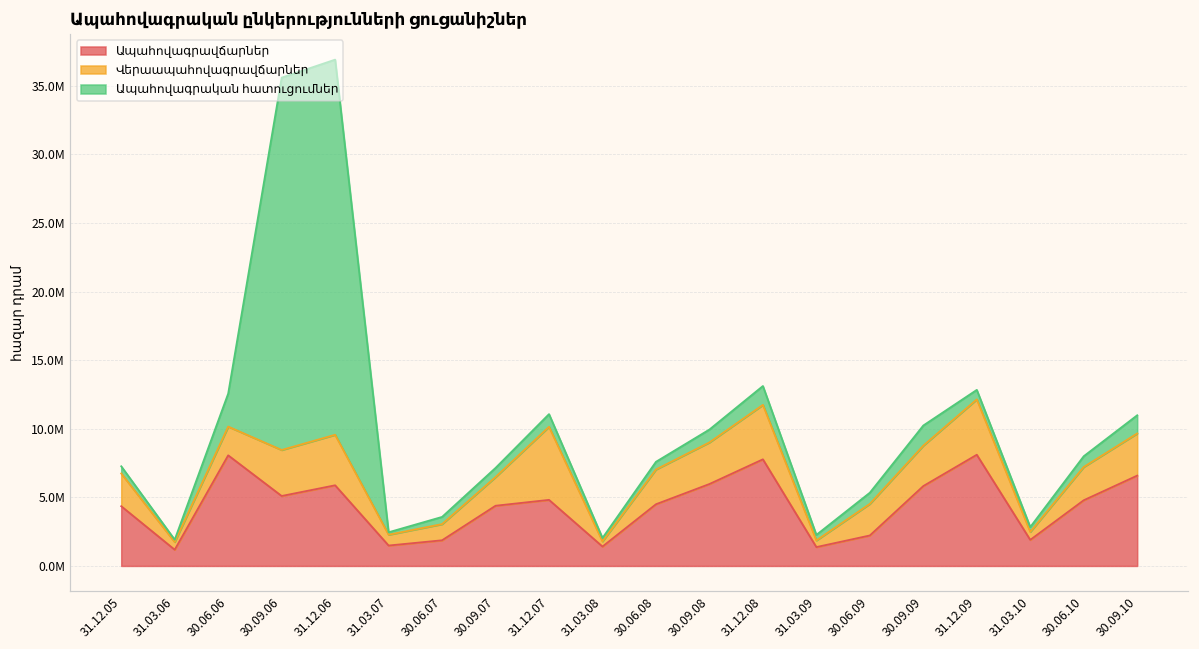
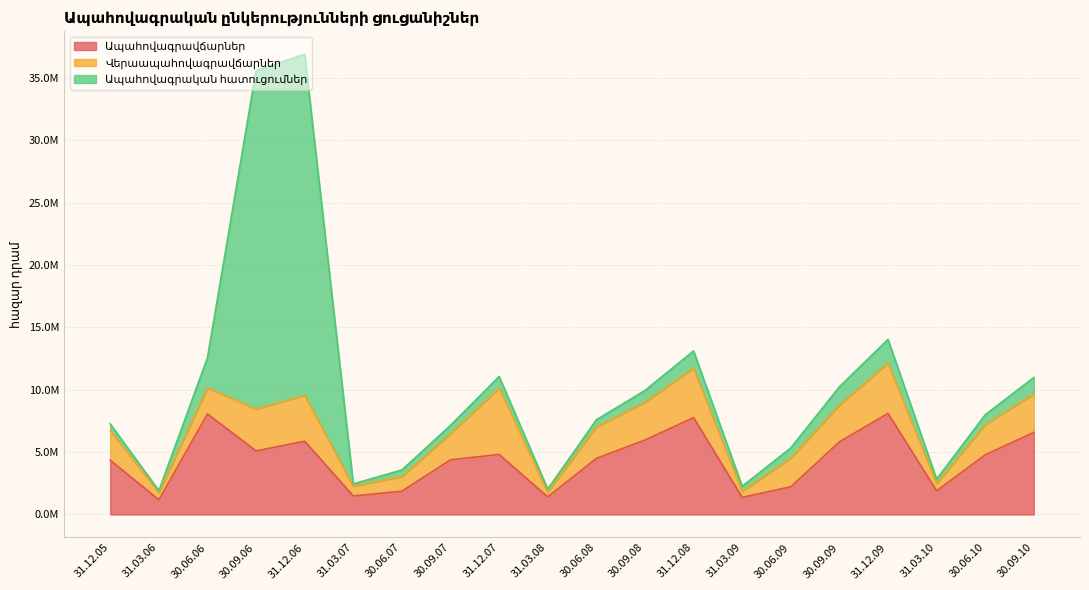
  {
    "Ապահովագրավճարներ": {
      "31.12.05": 4400000,
      "31.03.06": 1200000,
      "30.06.06": 8100000,
      "30.09.06": 5100000,
      "31.12.06": 5900000,
      "31.03.07": 1500000,
      "30.06.07": 1900000,
      "30.09.07": 4400000,
      "31.12.07": 4800000,
      "31.03.08": 1400000,
      "30.06.08": 4500000,
      "30.09.08": 6000000,
      "31.12.08": 7800000,
      "31.03.09": 1400000,
      "30.06.09": 2200000,
      "30.09.09": 5800000,
      "31.12.09": 8100000,
      "31.03.10": 1900000,
      "30.06.10": 4800000,
      "30.09.10": 6600000
    },
    "Վերաապահովագրավճարներ": {
      "31.12.05": 2400000,
      "30.06.06": 2100000,
      "30.09.06": 3400000,
      "31.12.06": 3700000,
      "30.06.07": 1200000,
      "30.09.07": 2100000,
      "31.12.07": 5300000,
      "31.03.08": 400000,
      "30.06.08": 2500000,
      "30.09.08": 3000000,
      "31.12.08": 4000000,
      "31.03.09": 500000,
      "30.06.09": 2300000,
      "30.09.09": 2900000,
      "31.12.09": 4000000,
      "31.03.10": 600000,
      "30.06.10": 2400000,
      "30.09.10": 3100000
    },
    "Ապահովագրական հատուցումներ": {
      "31.12.05": 500000,
      "30.06.06": 2400000,
      "30.06.07": 500000,
      "30.09.07": 700000,
      "31.12.07": 900000,
      "31.03.08": 200000,
      "30.06.08": 600000,
      "30.09.08": 900000,
      "31.12.08": 1400000,
      "31.03.09": 400000,
      "30.06.09": 800000,
      "30.09.09": 1500000,
-     "31.12.09": 700000,
+     "31.12.09": 1900000,
      "31.03.10": 400000,
      "30.06.10": 800000,
      "30.09.10": 1300000
    }
  }
